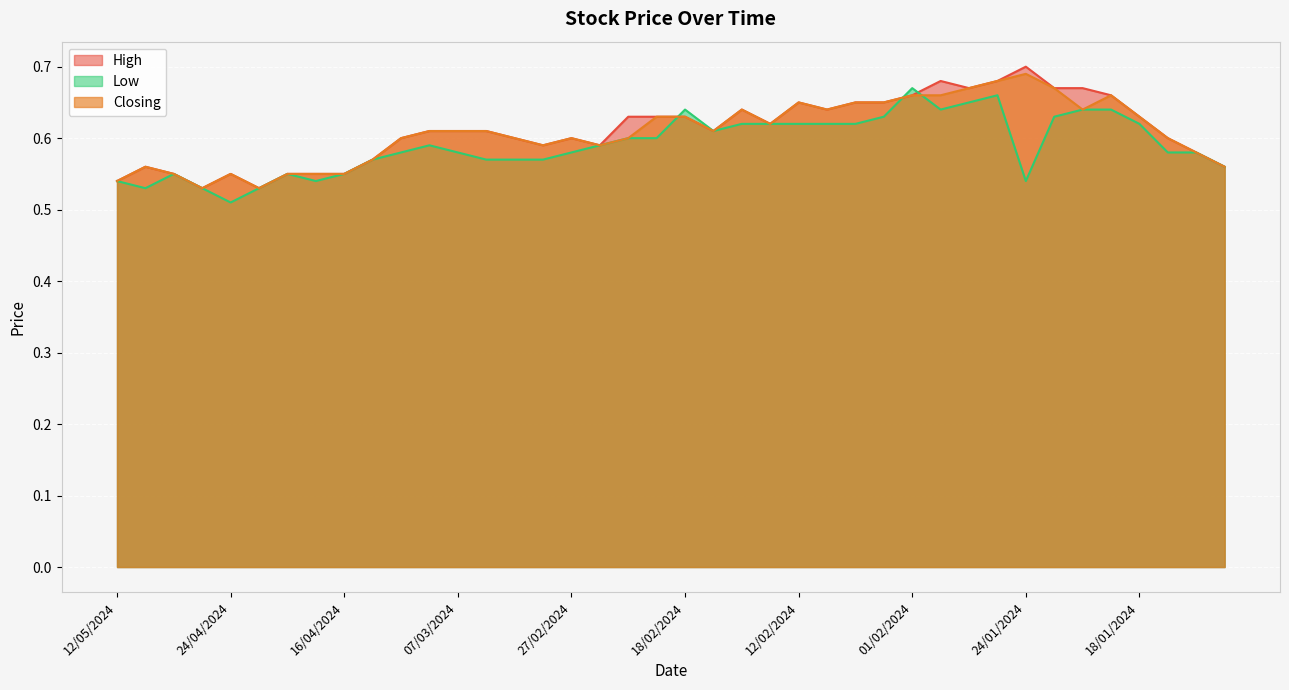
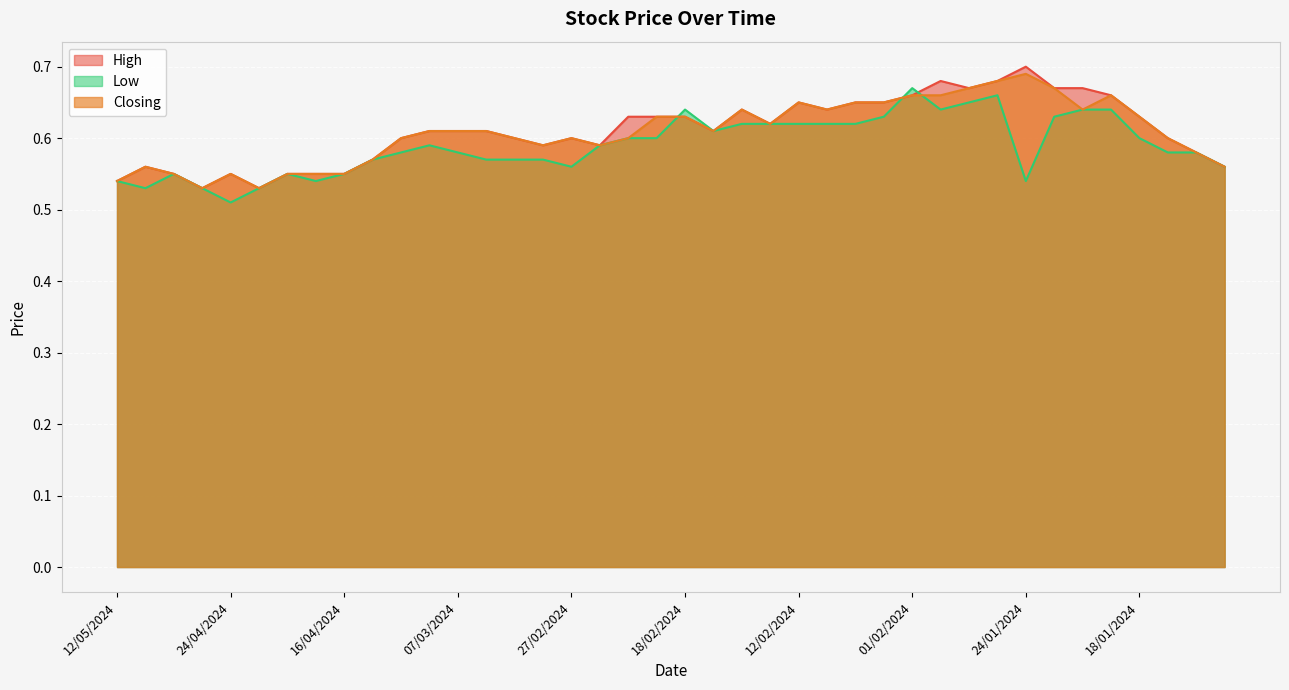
  {
    "Low": {
      "24/04/2024": 0.51,
      "07/03/2024": 0.58,
-     "27/02/2024": 0.58,
+     "27/02/2024": 0.56,
      "18/02/2024": 0.64,
      "12/02/2024": 0.62,
      "01/02/2024": 0.67,
      "24/01/2024": 0.54,
-     "18/01/2024": 0.62
+     "18/01/2024": 0.60
    }
  }
